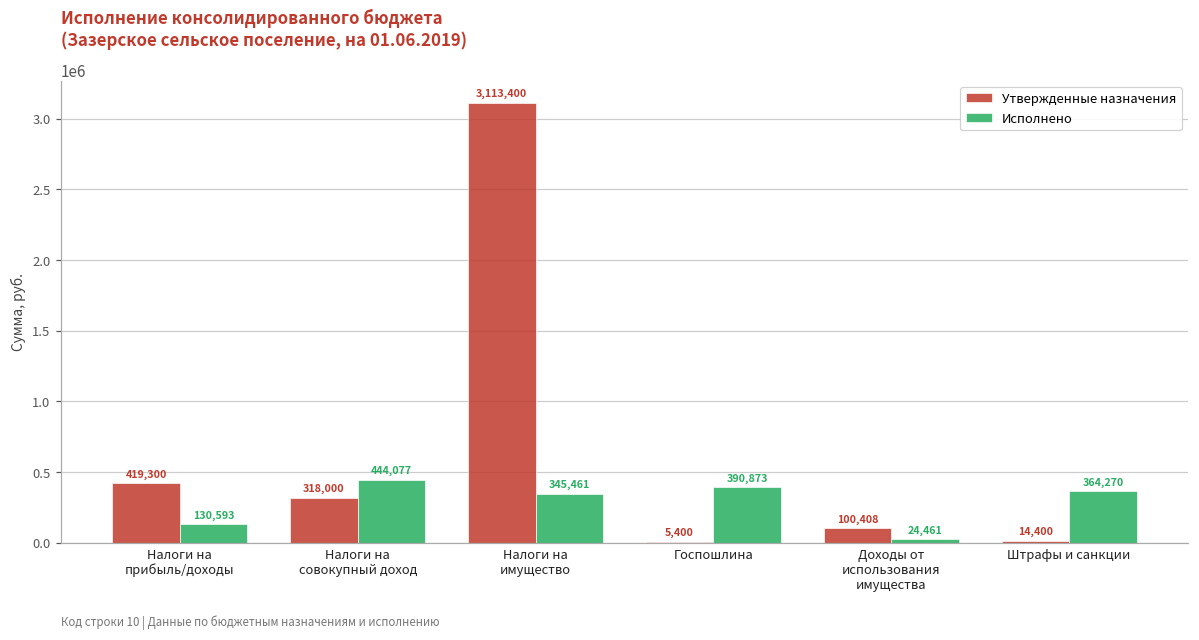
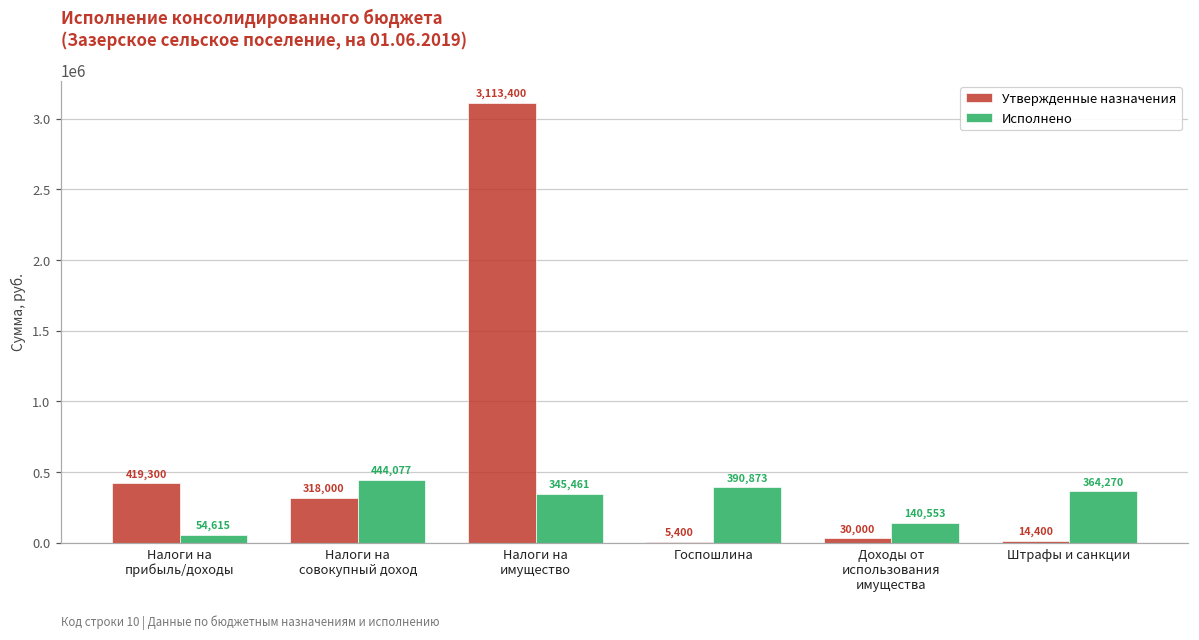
  {
    "Утвержденные назначения": {
      "Налоги на прибыль/доходы": "419,300",
      "Налоги на совокупный доход": "318,000",
      "Налоги на имущество": "3,113,400",
      "Госпошлина": "5,400",
-     "Доходы от использования имущества": "100,408",
+     "Доходы от использования имущества": "30,000",
      "Штрафы и санкции": "14,400"
    },
    "Исполнено": {
-     "Налоги на прибыль/доходы": "130,593",
+     "Налоги на прибыль/доходы": "54,615",
      "Налоги на совокупный доход": "444,077",
      "Налоги на имущество": "345,461",
      "Госпошлина": "390,873",
-     "Доходы от использования имущества": "24,461",
+     "Доходы от использования имущества": "140,553",
      "Штрафы и санкции": "364,270"
    }
  }
